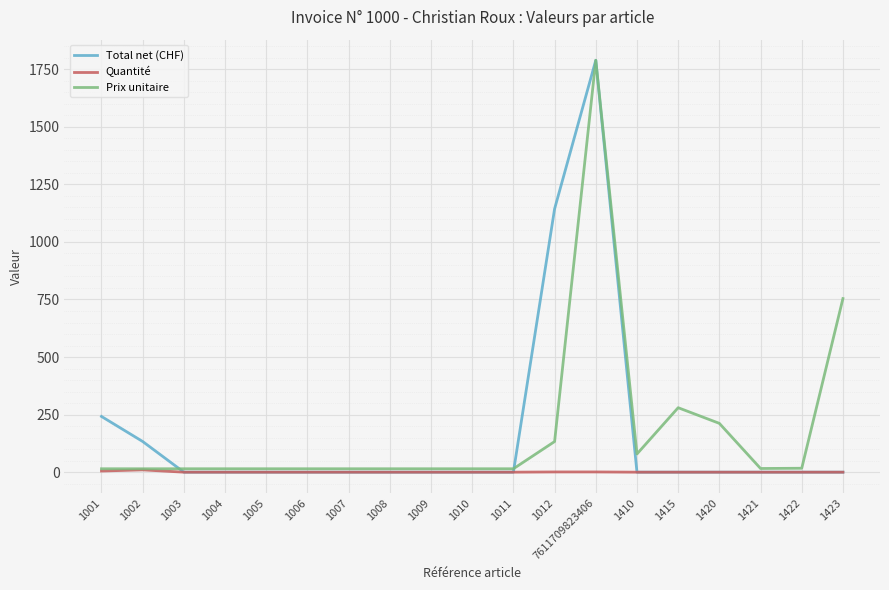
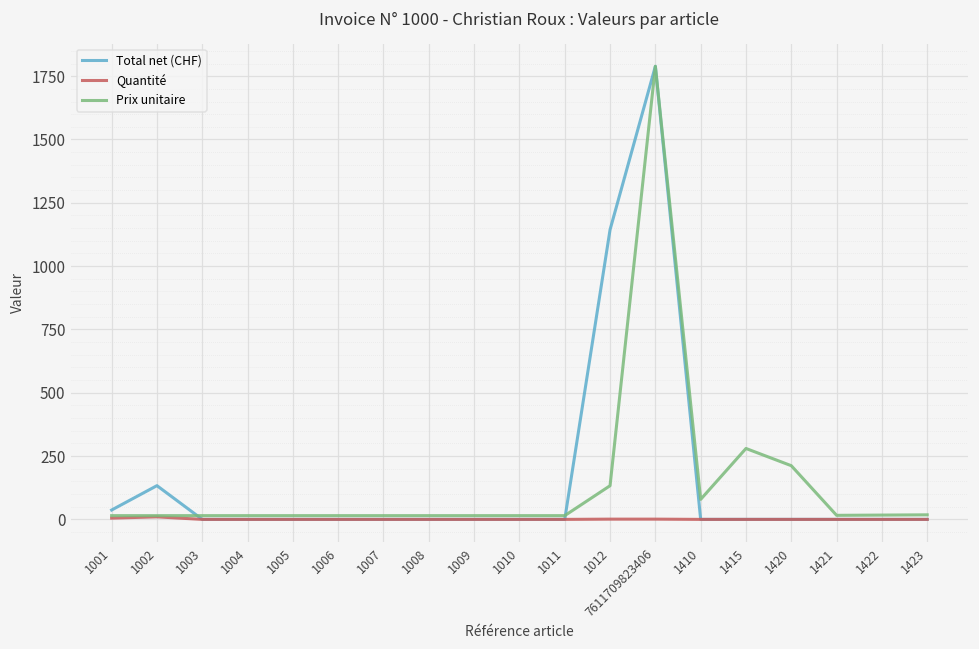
  {
    "Total net (CHF)": {
-     "1001": 240,
+     "1001": 40,
      "1002": 130,
      "1012": 1140
    },
    "Quantité": {
      "1012": 0,
      "7611709823406": 0
    },
    "Prix unitaire": {
      "1003": 10,
      "1004": 10,
      "1005": 10,
      "1006": 10,
      "1007": 10,
      "1008": 10,
      "1009": 10,
      "1010": 10,
      "1011": 10,
      "1012": 130,
      "1410": 80,
      "1415": 280,
      "1420": 210,
      "1421": 20,
      "1422": 20,
-     "1423": 750
+     "1423": 20
    }
  }
